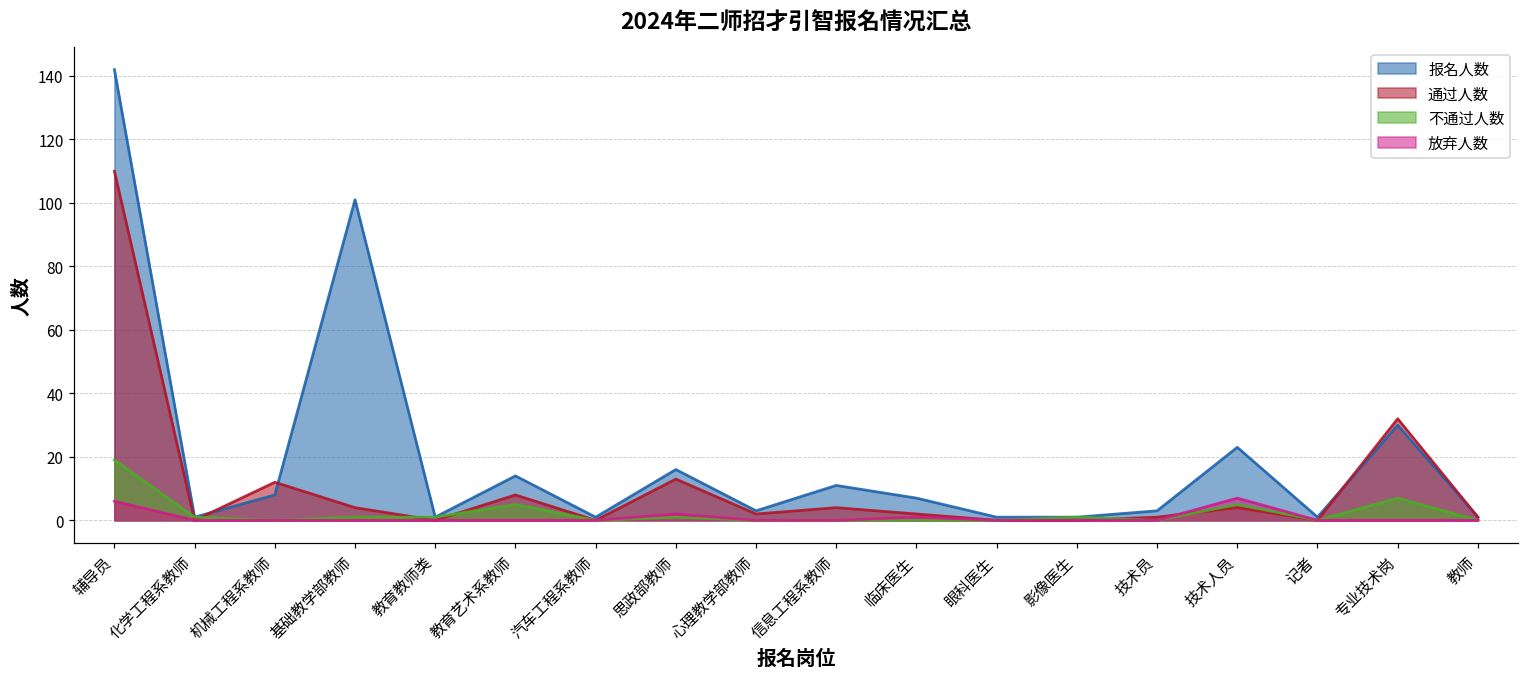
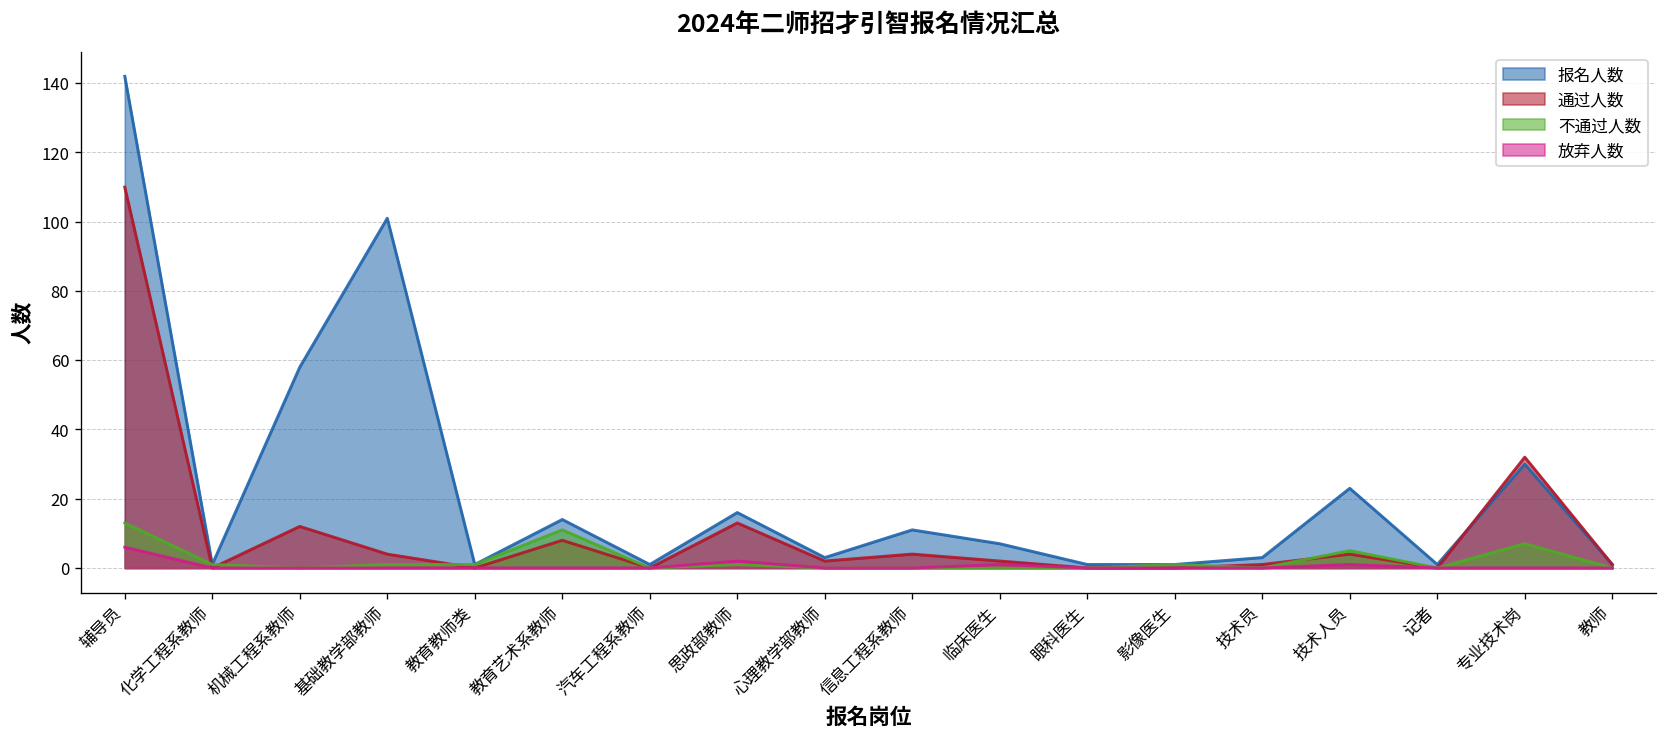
  {
    "报名人数": {
      "辅导员": 142,
-     "机械工程系教师": 8,
+     "机械工程系教师": 58,
      "基础教学部教师": 101,
      "教育艺术系教师": 14,
      "汽车工程系教师": 1,
      "思政部教师": 16,
      "心理教学部教师": 3,
      "信息工程系教师": 11,
      "临床医生": 7,
      "眼科医生": 1,
      "技术员": 3,
      "技术人员": 23,
      "记者": 1,
      "专业技术岗": 30
    },
    "通过人数": {
      "辅导员": 110,
      "机械工程系教师": 12,
      "基础教学部教师": 4,
      "教育艺术系教师": 8,
      "思政部教师": 13,
      "心理教学部教师": 2,
      "信息工程系教师": 4,
      "临床医生": 2,
      "技术员": 1,
      "技术人员": 4,
      "专业技术岗": 32
    },
    "不通过人数": {
-     "辅导员": 19,
+     "辅导员": 13,
      "基础教学部教师": 1,
-     "教育艺术系教师": 5,
+     "教育艺术系教师": 11,
      "思政部教师": 1,
      "临床医生": 0,
      "技术人员": 5,
      "专业技术岗": 7
    },
    "放弃人数": {
      "辅导员": 6,
      "基础教学部教师": 0,
      "教育艺术系教师": 0,
      "思政部教师": 2,
      "临床医生": 1,
-     "技术人员": 7,
+     "技术人员": 1,
      "专业技术岗": 0
    }
  }
